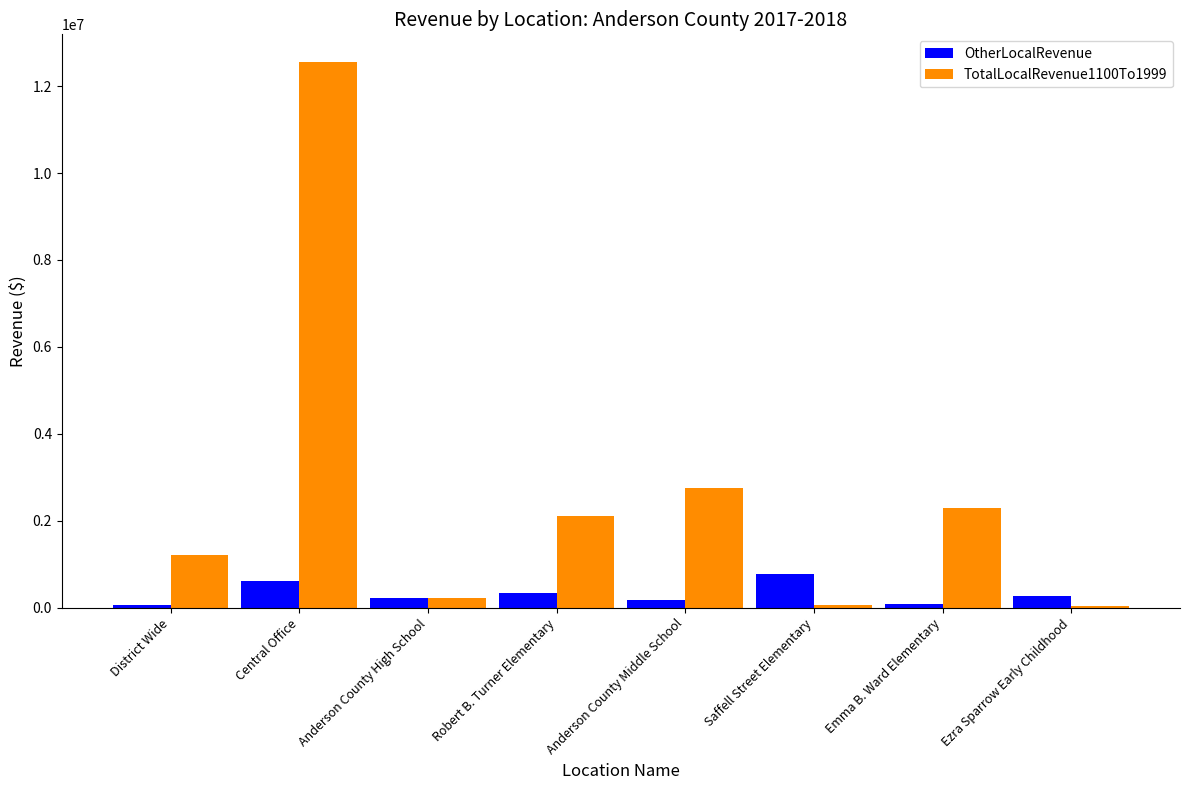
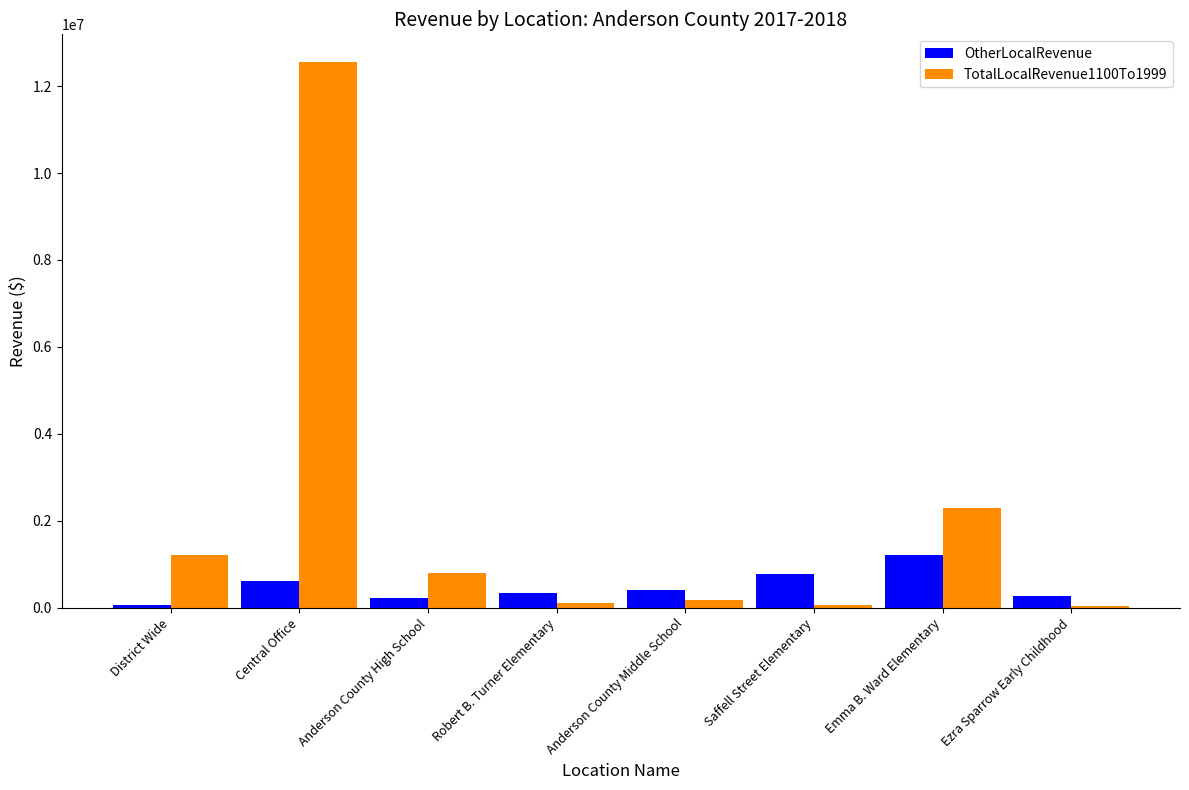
  {
    "OtherLocalRevenue": {
      "Central Office": 600000,
      "Anderson County High School": 200000,
      "Robert B. Turner Elementary": 300000,
-     "Anderson County Middle School": 200000,
+     "Anderson County Middle School": 400000,
      "Saffell Street Elementary": 800000,
-     "Emma B. Ward Elementary": 100000,
+     "Emma B. Ward Elementary": 1200000,
      "Ezra Sparrow Early Childhood": 300000
    },
    "TotalLocalRevenue1100To1999": {
      "District Wide": 1200000,
      "Central Office": 12600000,
-     "Anderson County High School": 200000,
-     "Robert B. Turner Elementary": 2100000,
-     "Anderson County Middle School": 2700000,
+     "Anderson County High School": 800000,
+     "Robert B. Turner Elementary": 100000,
+     "Anderson County Middle School": 200000,
      "Saffell Street Elementary": 100000,
      "Emma B. Ward Elementary": 2300000
    }
  }
